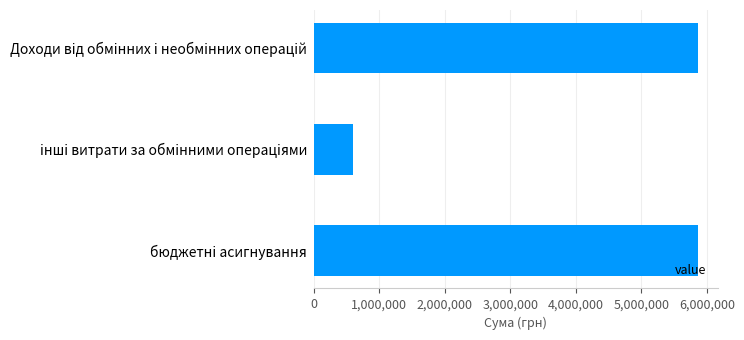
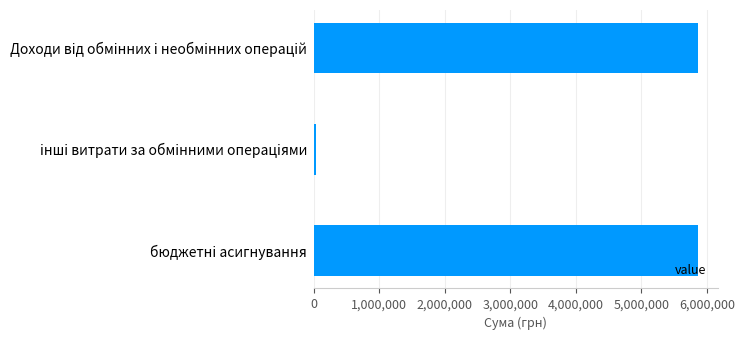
  {
    "Доходи від обмінних і необмінних операцій": "5,900,000",
-   "інші витрати за обмінними операціями": "600,000",
+   "інші витрати за обмінними операціями": "0",
    "бюджетні асигнування": "5,900,000"
  }
